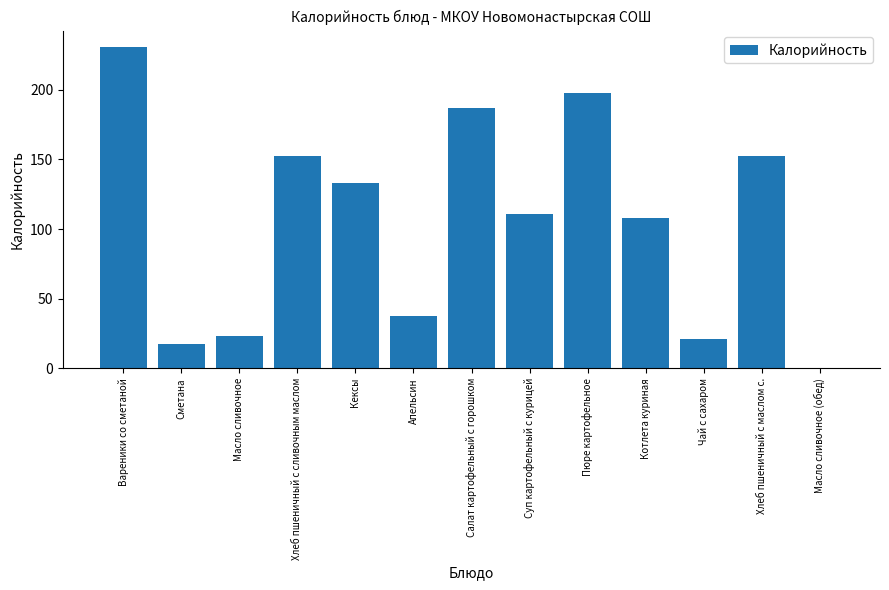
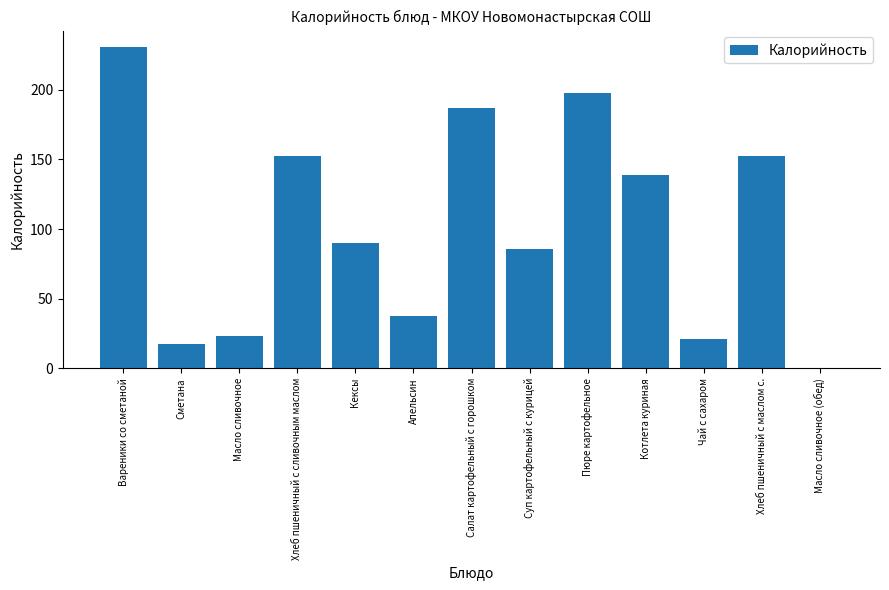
  {
    "Вареники со сметаной": 231,
    "Сметана": 18,
    "Масло сливочное": 23,
    "Хлеб пшеничный с сливочным маслом": 152,
-   "Кексы": 133,
+   "Кексы": 90,
    "Апельсин": 37,
    "Салат картофельный с горошком": 187,
-   "Суп картофельный с курицей": 111,
+   "Суп картофельный с курицей": 86,
    "Пюре картофельное": 197,
-   "Котлета куриная": 108,
+   "Котлета куриная": 139,
    "Чай с сахаром": 21,
    "Хлеб пшеничный с маслом с.": 152,
    "Масло сливочное (обед)": 0
  }
